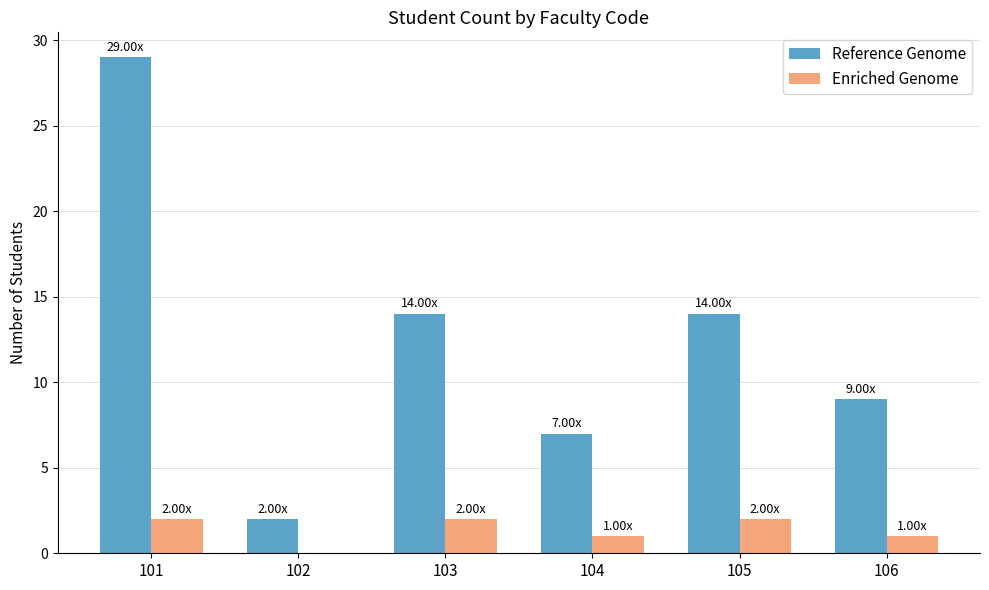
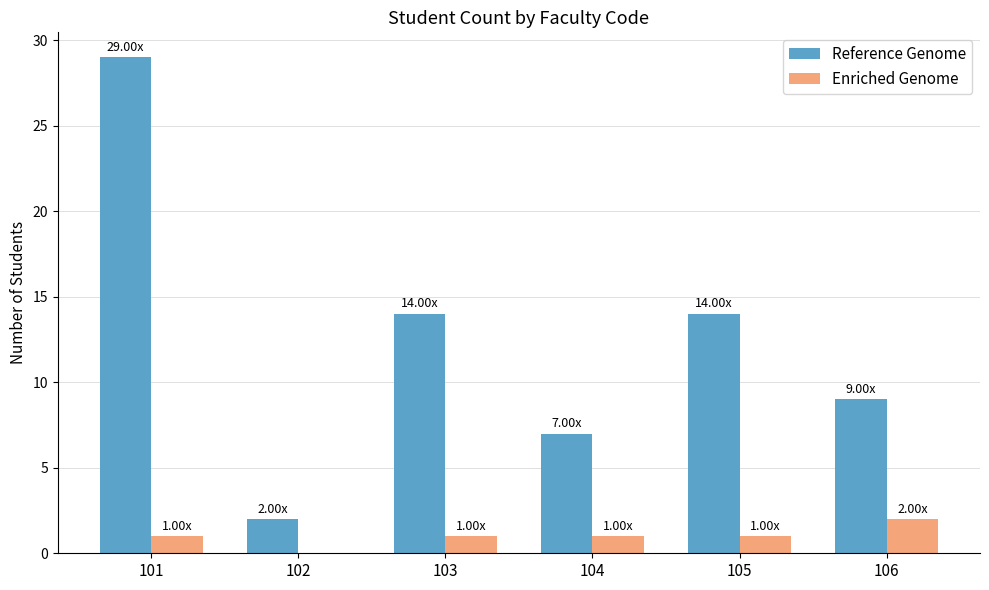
  {
    "Reference Genome": {
      "101": "29.00x",
      "102": "2.00x",
      "103": "14.00x",
      "104": "7.00x",
      "105": "14.00x",
      "106": "9.00x"
    },
    "Enriched Genome": {
-     "101": "2.00x",
-     "103": "2.00x",
+     "101": "1.00x",
+     "103": "1.00x",
      "104": "1.00x",
-     "105": "2.00x",
-     "106": "1.00x"
+     "105": "1.00x",
+     "106": "2.00x"
    }
  }
